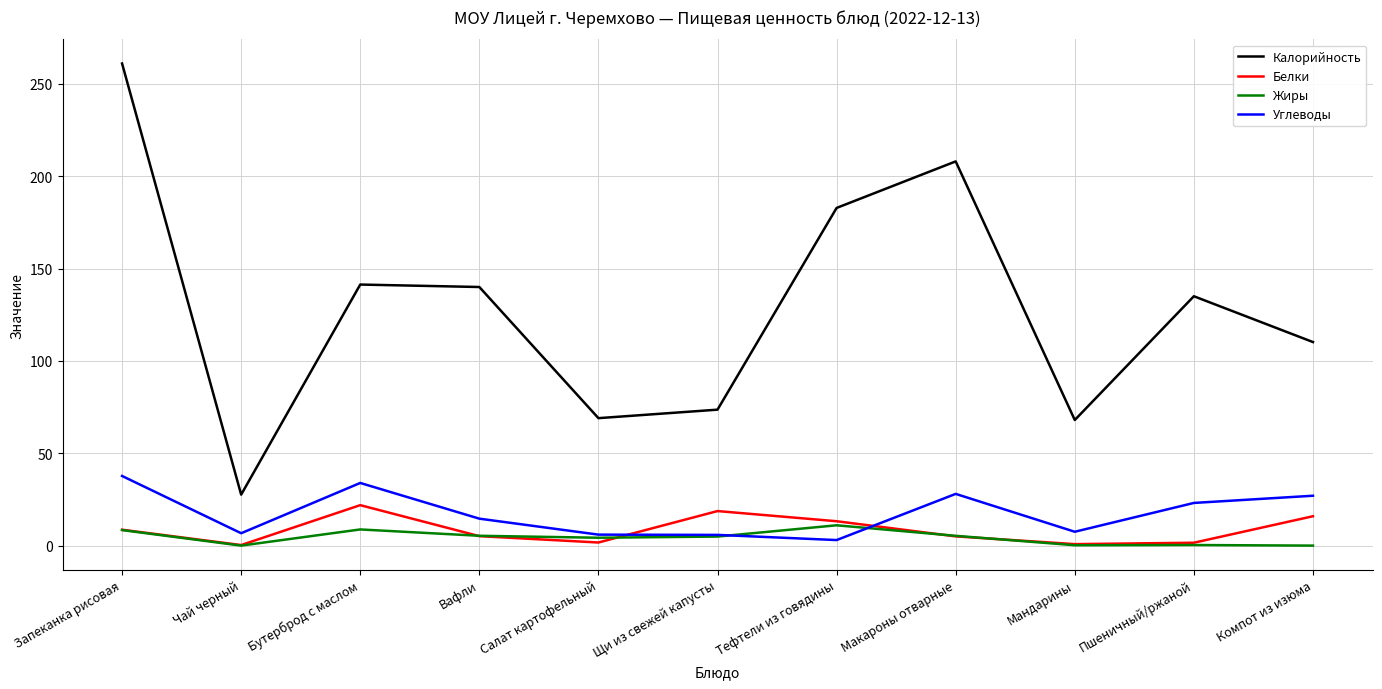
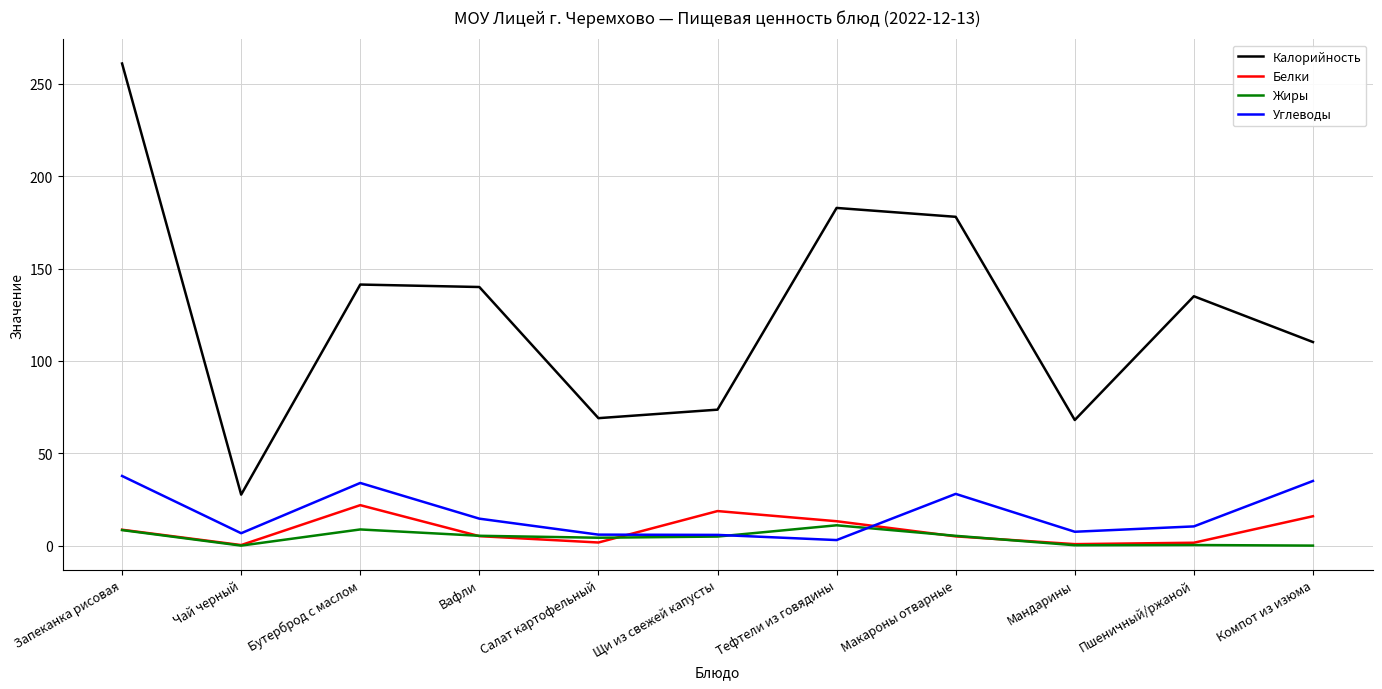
  {
    "Калорийность": {
      "Запеканка рисовая": 261,
      "Чай черный": 28,
      "Бутерброд с маслом": 141,
      "Вафли": 140,
      "Салат картофельный": 69,
      "Щи из свежей капусты": 74,
      "Тефтели из говядины": 183,
-     "Макароны отварные": 208,
+     "Макароны отварные": 178,
      "Мандарины": 68,
      "Пшеничный/ржаной": 135,
      "Компот из изюма": 110
    },
    "Белки": {
      "Бутерброд с маслом": 22,
      "Салат картофельный": 2,
      "Щи из свежей капусты": 19,
      "Тефтели из говядины": 13,
      "Компот из изюма": 16
    },
    "Жиры": {
      "Бутерброд с маслом": 9,
      "Салат картофельный": 4,
      "Тефтели из говядины": 11,
      "Компот из изюма": 0
    },
    "Углеводы": {
      "Запеканка рисовая": 38,
      "Чай черный": 7,
      "Бутерброд с маслом": 34,
      "Вафли": 15,
      "Салат картофельный": 6,
      "Тефтели из говядины": 3,
      "Макароны отварные": 28,
      "Мандарины": 8,
-     "Пшеничный/ржаной": 23,
-     "Компот из изюма": 27
+     "Пшеничный/ржаной": 10,
+     "Компот из изюма": 35
    }
  }
